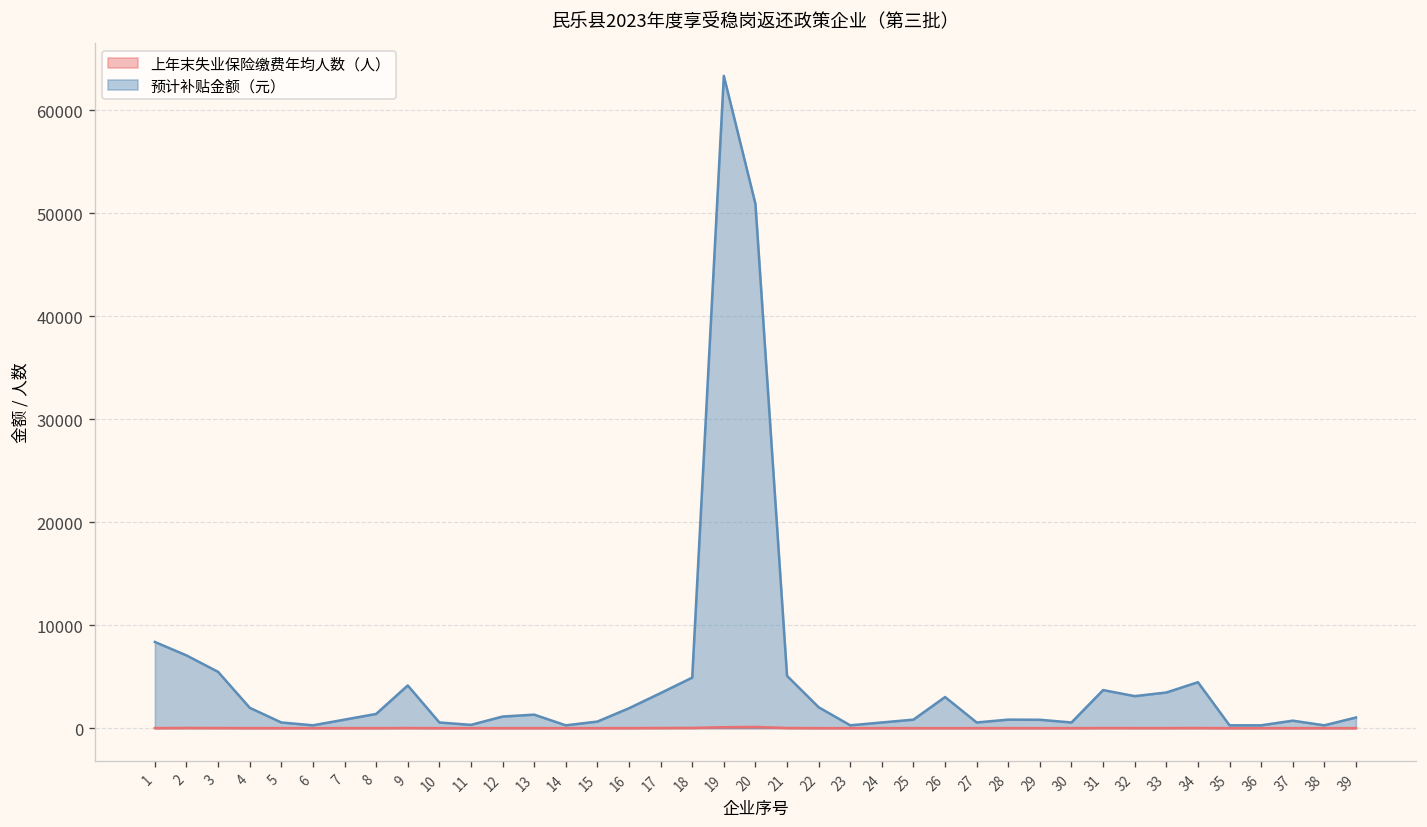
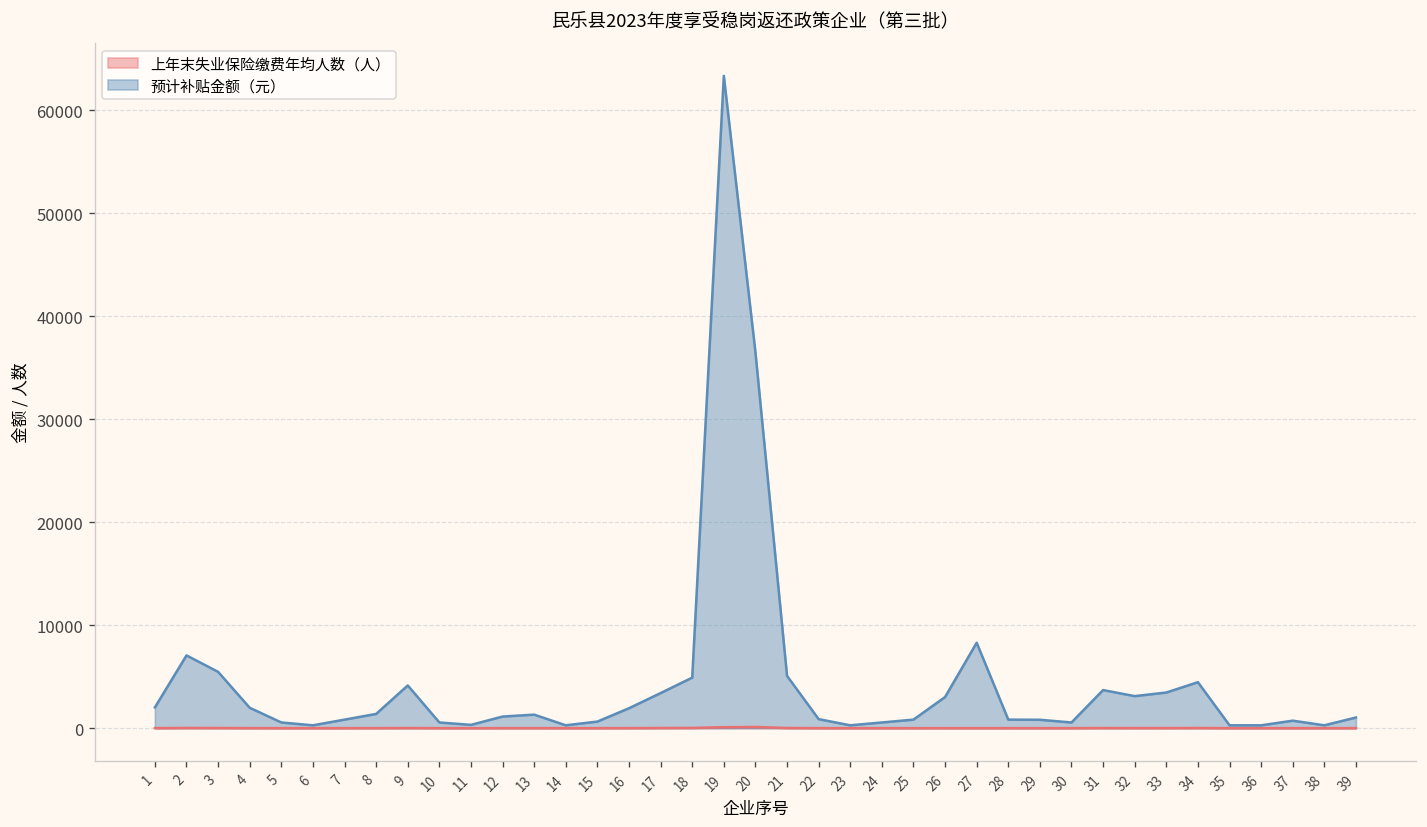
  {
    "上年末失业保险缴费年均人数（人）": {
      "1": 0,
      "2": 0,
      "3": 0,
      "4": 0,
      "5": 0,
      "7": 0,
      "8": 0,
      "9": 0,
      "10": 0,
      "11": 0,
      "12": 0,
      "13": 0,
      "15": 0,
      "16": 0,
      "17": 0,
      "18": 0,
      "19": 0,
      "20": 0,
      "21": 0,
      "22": 0,
      "24": 0,
      "25": 0,
      "26": 0,
      "27": 0,
      "28": 0,
      "29": 0,
      "30": 0,
      "31": 0,
      "32": 0,
      "33": 0,
      "34": 0,
      "37": 0,
      "39": 0
    },
    "预计补贴金额（元）": {
-     "1": 8000,
+     "1": 2000,
      "2": 7000,
      "3": 5000,
      "4": 2000,
      "5": 1000,
      "7": 1000,
      "8": 1000,
      "9": 4000,
      "10": 1000,
      "11": 0,
      "12": 1000,
      "13": 1000,
      "15": 1000,
      "16": 2000,
      "17": 3000,
      "18": 5000,
      "19": 63000,
-     "20": 51000,
+     "20": 37000,
      "21": 5000,
-     "22": 2000,
+     "22": 1000,
      "24": 1000,
      "25": 1000,
      "26": 3000,
-     "27": 1000,
+     "27": 8000,
      "28": 1000,
      "29": 1000,
      "30": 1000,
      "31": 4000,
      "32": 3000,
      "33": 3000,
      "34": 4000,
      "37": 1000,
      "39": 1000
    }
  }
